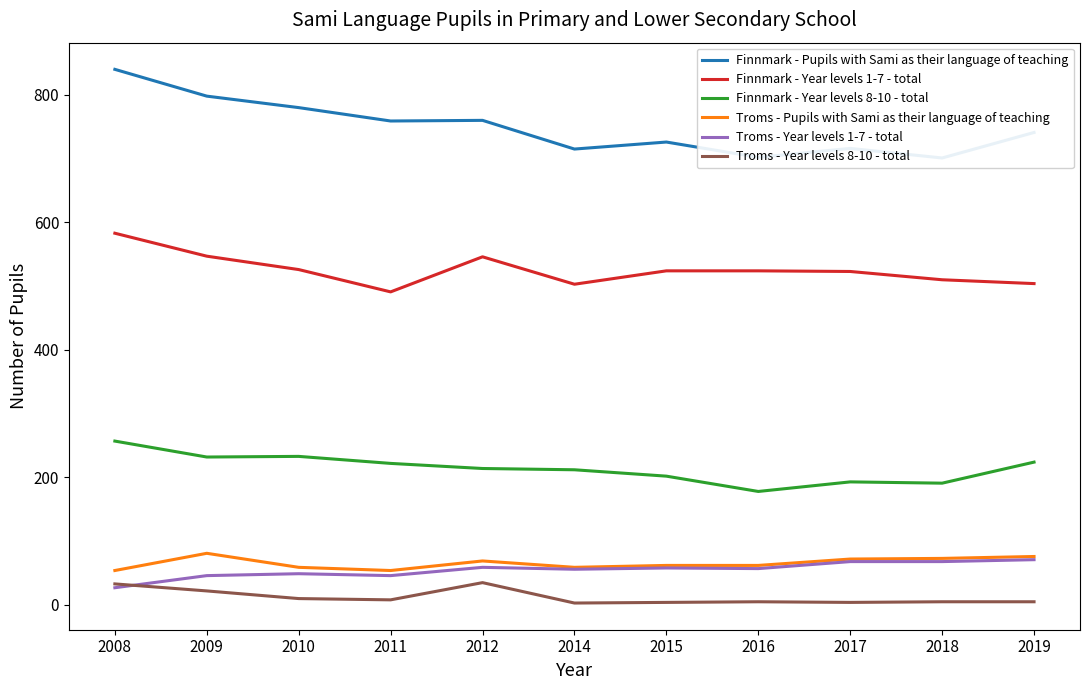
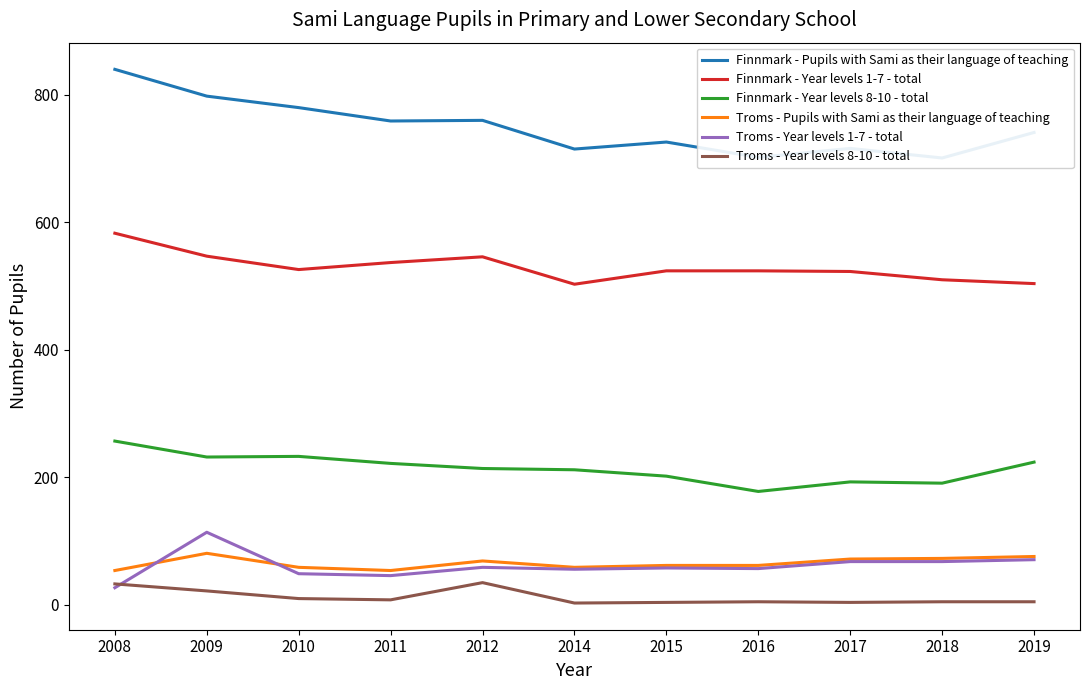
  {
    "Finnmark - Pupils with Sami as their language of teaching": {
      "2008": 840,
      "2009": 800,
      "2010": 780,
      "2011": 760,
      "2012": 760,
      "2014": 720,
      "2015": 730
    },
    "Finnmark - Year levels 1-7 - total": {
      "2008": 580,
      "2009": 550,
      "2010": 530,
-     "2011": 490,
+     "2011": 540,
      "2012": 550,
      "2014": 500,
      "2015": 520,
      "2016": 520,
      "2017": 520,
      "2018": 510,
      "2019": 500
    },
    "Finnmark - Year levels 8-10 - total": {
      "2008": 260,
      "2009": 230,
      "2010": 230,
      "2011": 220,
      "2012": 210,
      "2014": 210,
      "2015": 200,
      "2016": 180,
      "2017": 190,
      "2018": 190,
      "2019": 220
    },
    "Troms - Pupils with Sami as their language of teaching": {
      "2008": 50,
      "2009": 80,
      "2010": 60,
      "2011": 50,
      "2012": 70,
      "2015": 60,
      "2016": 60,
      "2017": 70,
      "2018": 70,
      "2019": 80
    },
    "Troms - Year levels 1-7 - total": {
      "2008": 30,
-     "2009": 50,
+     "2009": 110,
      "2010": 50,
      "2011": 50,
      "2012": 60,
      "2015": 60,
      "2016": 60,
      "2017": 70,
      "2018": 70,
      "2019": 70
    },
    "Troms - Year levels 8-10 - total": {
      "2008": 30,
      "2009": 20,
      "2010": 10,
      "2011": 10,
      "2012": 40,
      "2014": 0,
      "2015": 0,
      "2016": 10,
      "2017": 0,
      "2018": 10,
      "2019": 10
    }
  }
